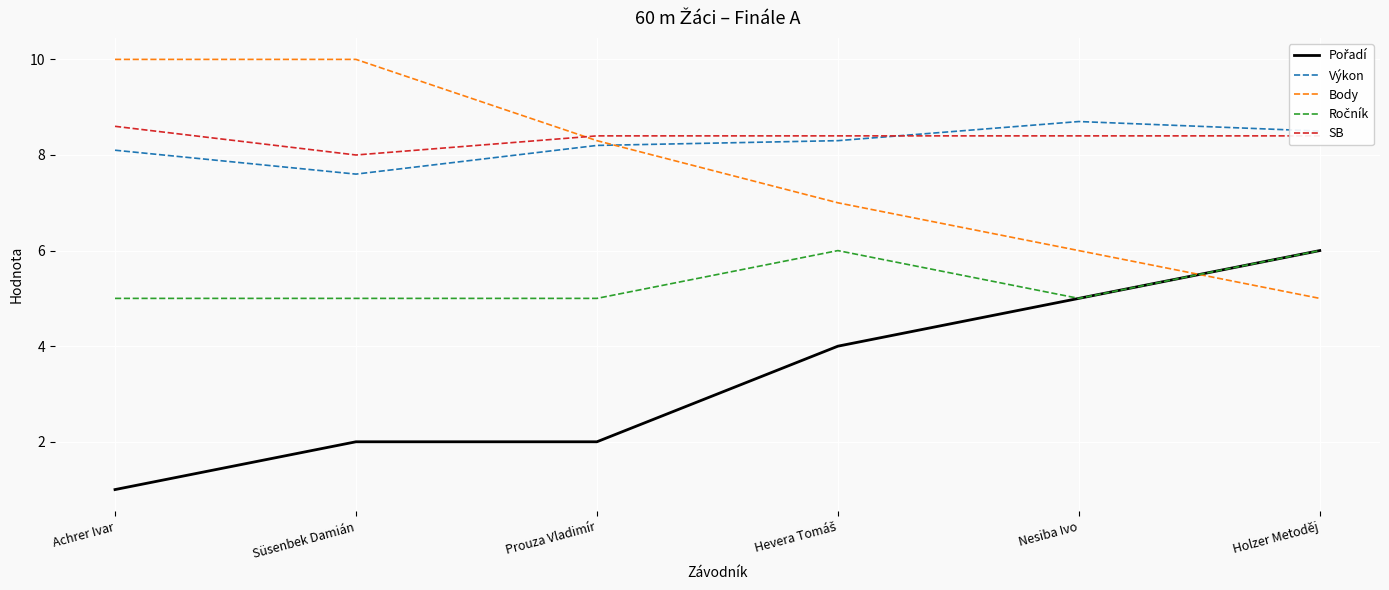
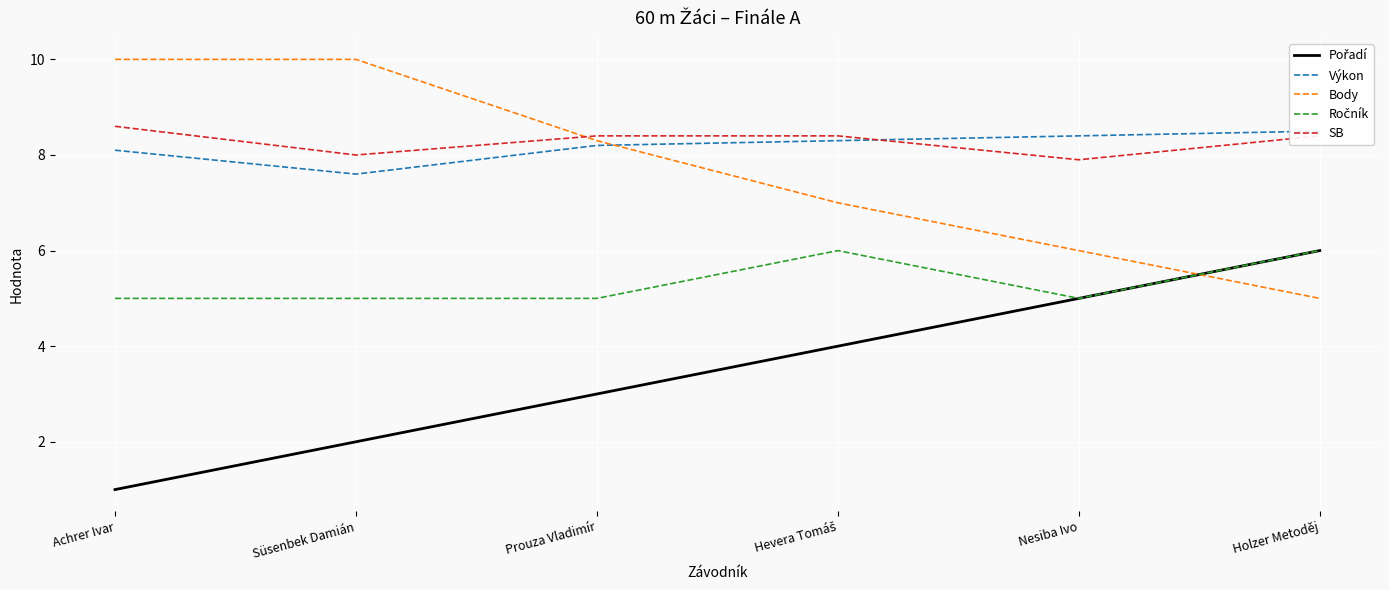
  {
    "Pořadí": {
      "Achrer Ivar": 1,
      "Süsenbek Damián": 2,
-     "Prouza Vladimír": 2,
+     "Prouza Vladimír": 3,
      "Hevera Tomáš": 4
    },
    "Výkon": {
      "Achrer Ivar": 8.1,
      "Süsenbek Damián": 7.6,
      "Prouza Vladimír": 8.2,
      "Hevera Tomáš": 8.3,
-     "Nesiba Ivo": 8.7
+     "Nesiba Ivo": 8.4
    },
    "Body": {
      "Achrer Ivar": 10.0,
      "Süsenbek Damián": 10.0,
      "Prouza Vladimír": 8.3,
      "Hevera Tomáš": 7.0,
      "Nesiba Ivo": 6.0,
      "Holzer Metoděj": 5.0
    },
    "Ročník": {
      "Achrer Ivar": 5.0,
      "Süsenbek Damián": 5.0,
      "Prouza Vladimír": 5.0,
      "Hevera Tomáš": 6.0
    },
    "SB": {
      "Achrer Ivar": 8.6,
      "Süsenbek Damián": 8.0,
      "Prouza Vladimír": 8.4,
      "Hevera Tomáš": 8.4,
-     "Nesiba Ivo": 8.4
+     "Nesiba Ivo": 7.9
    }
  }
